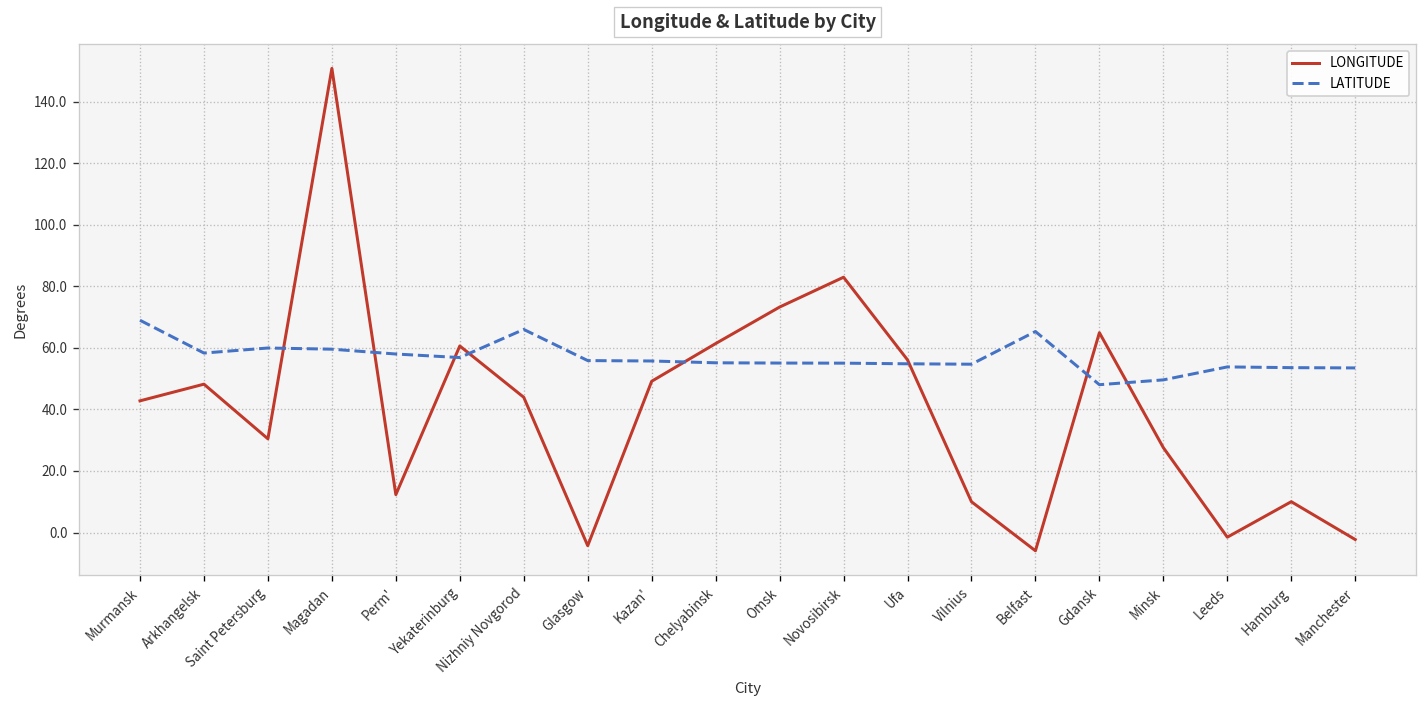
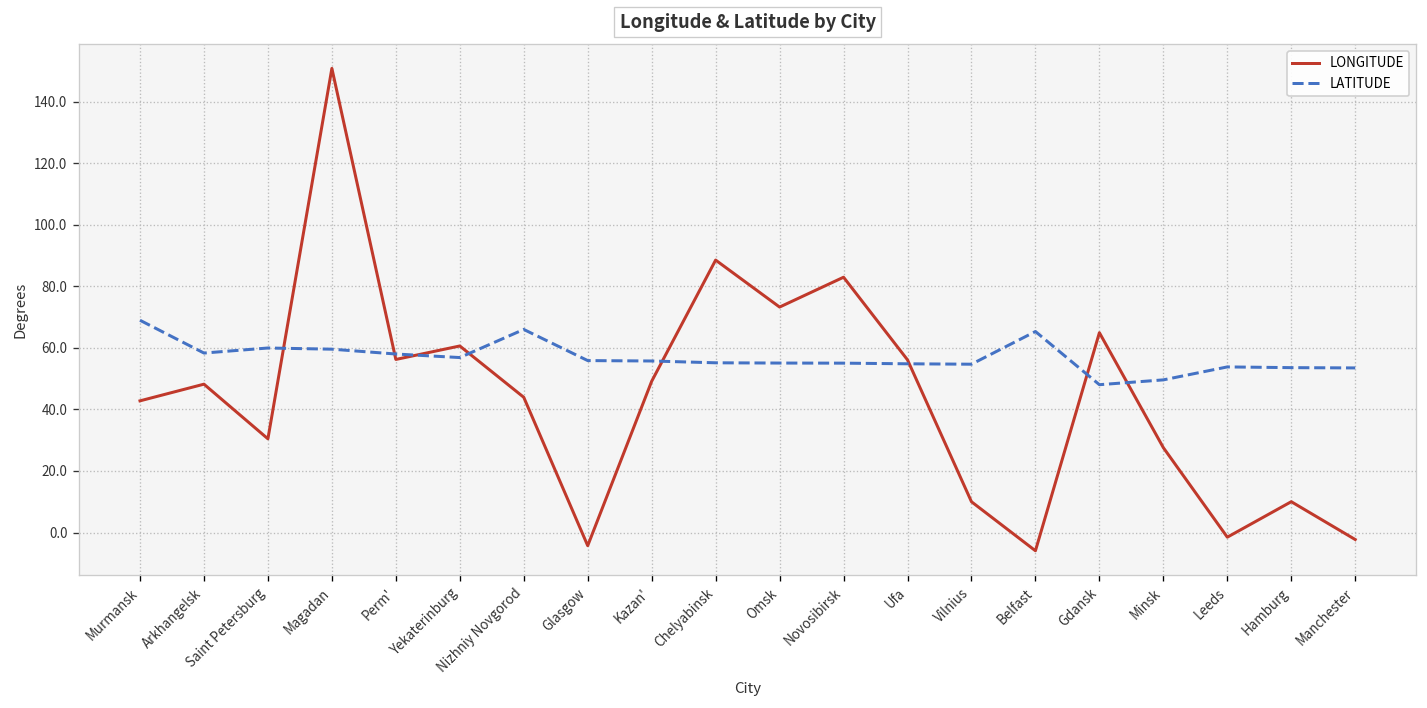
  {
    "LONGITUDE": {
      "Murmansk": 43,
      "Arkhangelsk": 48,
      "Saint Petersburg": 30,
      "Magadan": 151,
-     "Perm'": 12,
+     "Perm'": 56,
      "Yekaterinburg": 61,
      "Nizhniy Novgorod": 44,
      "Glasgow": -4,
      "Kazan'": 49,
-     "Chelyabinsk": 61,
+     "Chelyabinsk": 89,
      "Omsk": 73,
      "Novosibirsk": 83,
      "Ufa": 56,
      "Vilnius": 10,
      "Belfast": -6,
      "Gdansk": 65,
      "Minsk": 28,
      "Leeds": -1,
      "Hamburg": 10,
      "Manchester": -2
    },
    "LATITUDE": {
      "Murmansk": 69,
      "Arkhangelsk": 58,
      "Saint Petersburg": 60,
      "Magadan": 60,
      "Perm'": 58,
      "Yekaterinburg": 57,
      "Nizhniy Novgorod": 66,
      "Glasgow": 56,
      "Kazan'": 56,
      "Chelyabinsk": 55,
      "Omsk": 55,
      "Novosibirsk": 55,
      "Ufa": 55,
      "Vilnius": 55,
      "Belfast": 65,
      "Gdansk": 48,
      "Minsk": 50,
      "Leeds": 54,
      "Hamburg": 54,
      "Manchester": 53
    }
  }
